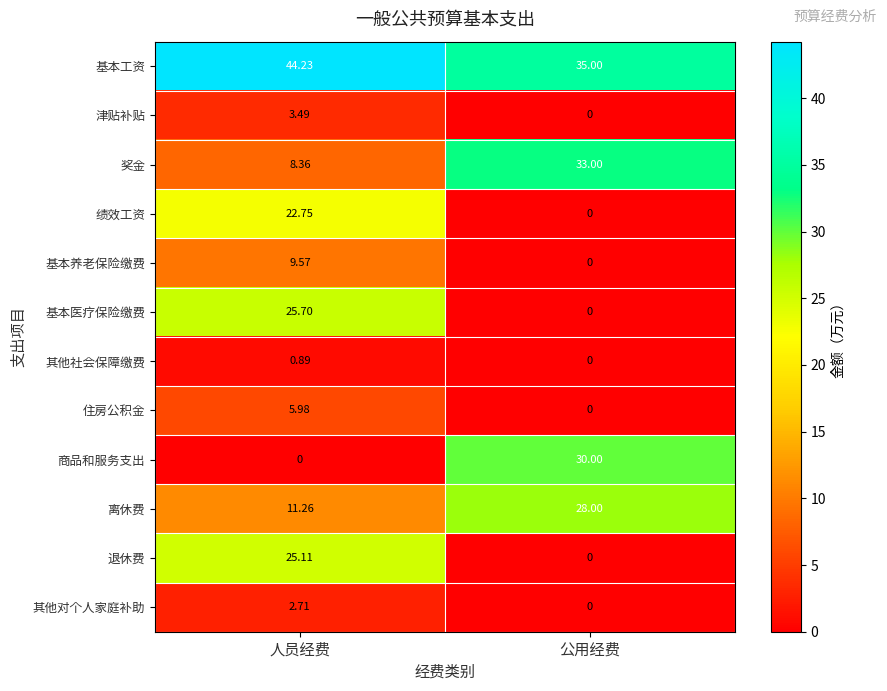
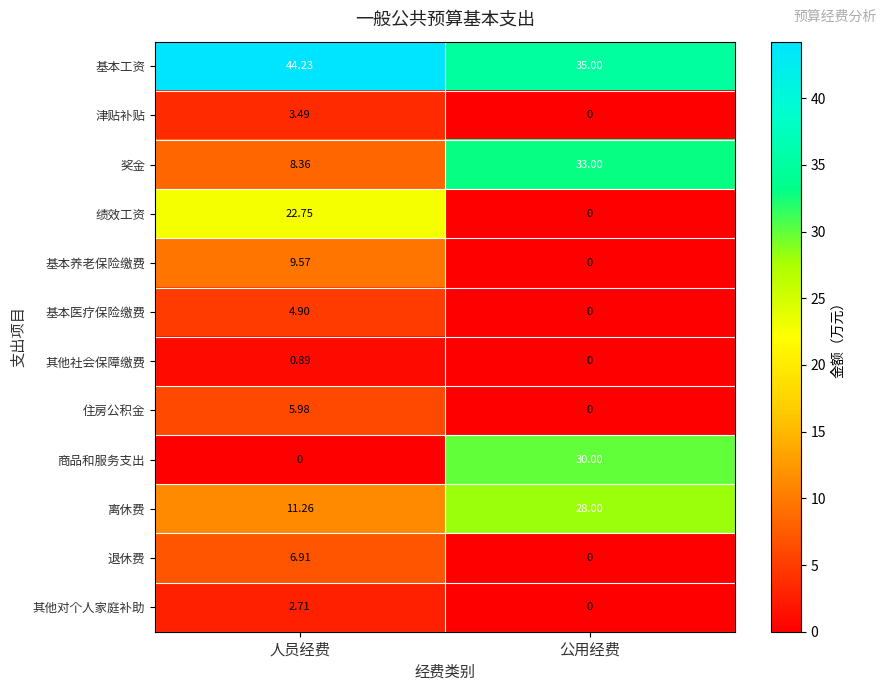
  {
    "基本工资": {
      "人员经费": 44.23,
      "公用经费": 35.00
    },
    "津贴补贴": {
      "人员经费": 3.49,
      "公用经费": 0
    },
    "奖金": {
      "人员经费": 8.36,
      "公用经费": 33.00
    },
    "绩效工资": {
      "人员经费": 22.75,
      "公用经费": 0
    },
    "基本养老保险缴费": {
      "人员经费": 9.57,
      "公用经费": 0
    },
    "基本医疗保险缴费": {
-     "人员经费": 25.70,
+     "人员经费": 4.90,
      "公用经费": 0
    },
    "其他社会保障缴费": {
      "人员经费": 0.89,
      "公用经费": 0
    },
    "住房公积金": {
      "人员经费": 5.98,
      "公用经费": 0
    },
    "商品和服务支出": {
      "人员经费": 0,
      "公用经费": 30.00
    },
    "离休费": {
      "人员经费": 11.26,
      "公用经费": 28.00
    },
    "退休费": {
-     "人员经费": 25.11,
+     "人员经费": 6.91,
      "公用经费": 0
    },
    "其他对个人家庭补助": {
      "人员经费": 2.71,
      "公用经费": 0
    }
  }
